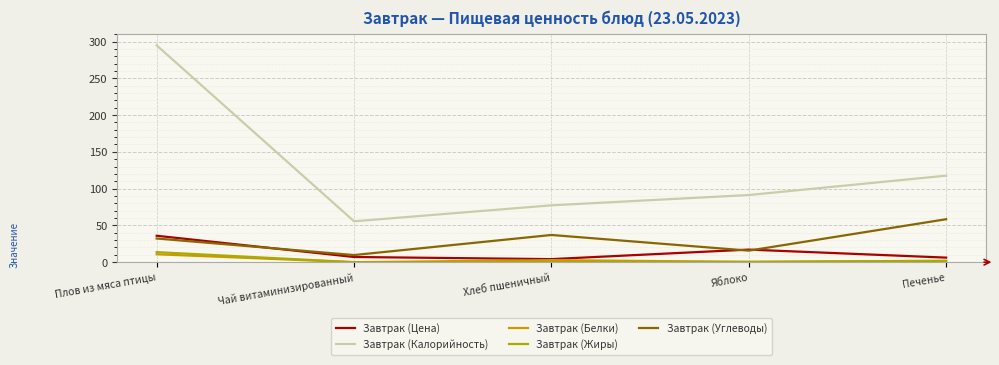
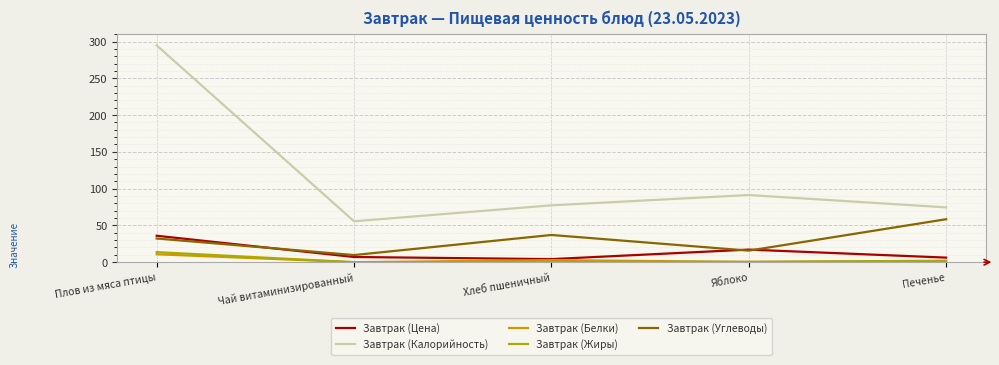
  {
    "Завтрак (Цена)": {
      "Плов из мяса птицы": 40,
      "Печенье": 10
    },
    "Завтрак (Калорийность)": {
      "Плов из мяса птицы": 290,
      "Чай витаминизированный": 60,
      "Хлеб пшеничный": 80,
      "Яблоко": 90,
-     "Печенье": 120
+     "Печенье": 70
    },
    "Завтрак (Углеводы)": {
      "Плов из мяса птицы": 30,
      "Хлеб пшеничный": 40,
      "Печенье": 60
    }
  }
